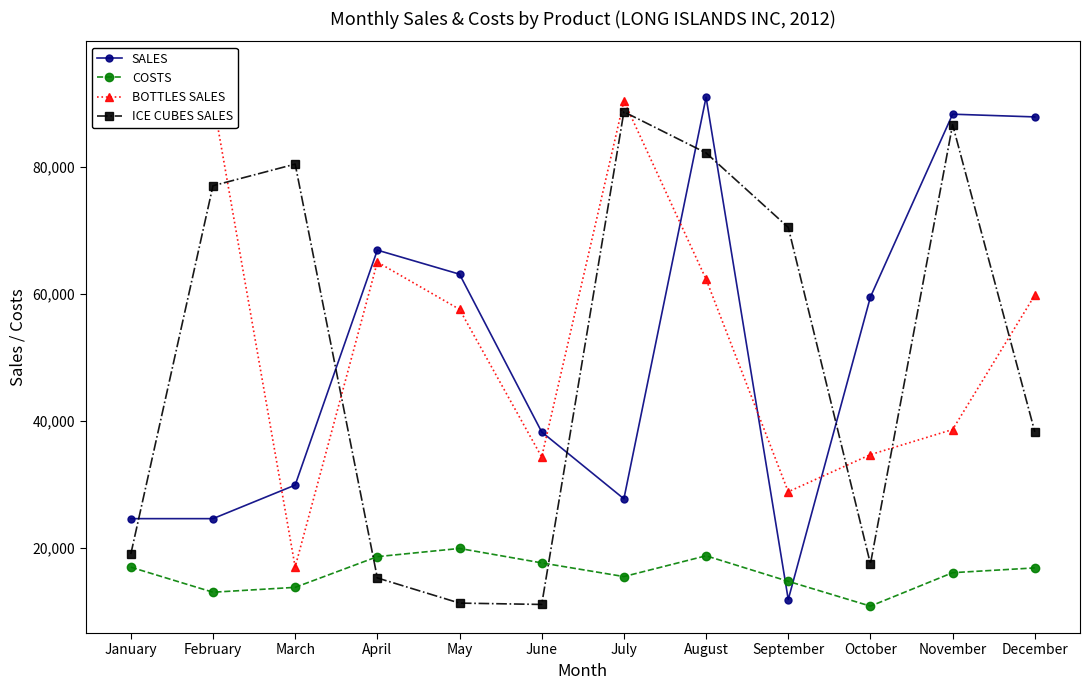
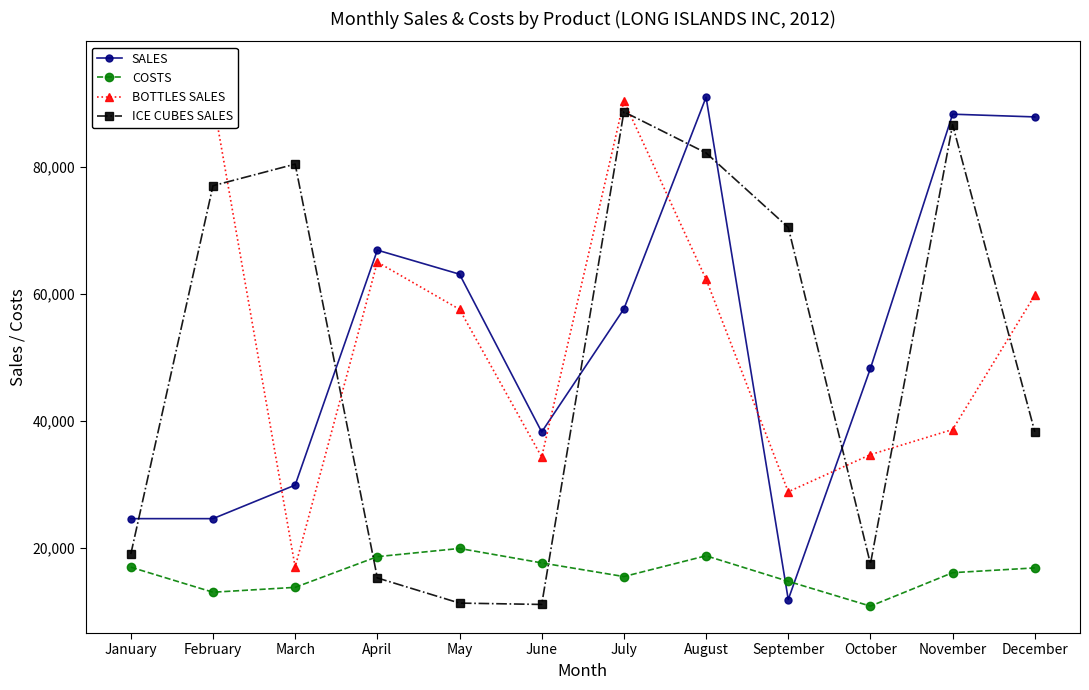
  {
    "SALES": {
      "January": "25,000",
      "February": "25,000",
      "March": "30,000",
      "April": "67,000",
      "May": "63,000",
      "June": "38,000",
-     "July": "28,000",
+     "July": "58,000",
      "August": "91,000",
      "September": "12,000",
-     "October": "60,000",
+     "October": "48,000",
      "November": "88,000",
      "December": "88,000"
    },
    "COSTS": {
      "January": "17,000",
      "February": "13,000",
      "March": "14,000",
      "April": "19,000",
      "May": "20,000",
      "June": "18,000",
      "July": "16,000",
      "August": "19,000",
      "September": "15,000",
      "October": "11,000",
      "November": "16,000",
      "December": "17,000"
    },
    "BOTTLES SALES": {
      "March": "17,000",
      "April": "65,000",
      "May": "58,000",
      "June": "34,000",
      "July": "90,000",
      "August": "62,000",
      "September": "29,000",
      "October": "35,000",
      "November": "39,000",
      "December": "60,000"
    },
    "ICE CUBES SALES": {
      "January": "19,000",
      "February": "77,000",
      "March": "80,000",
      "April": "15,000",
      "May": "11,000",
      "June": "11,000",
      "July": "89,000",
      "August": "82,000",
      "September": "70,000",
      "October": "18,000",
      "November": "87,000",
      "December": "38,000"
    }
  }
